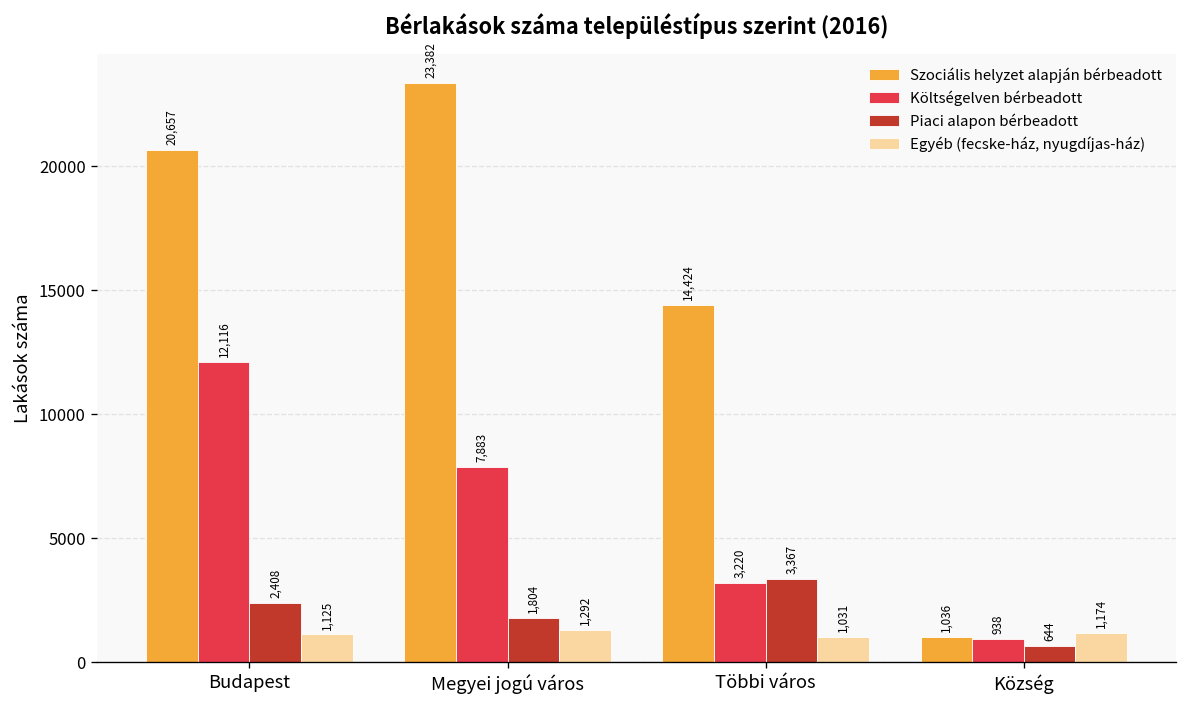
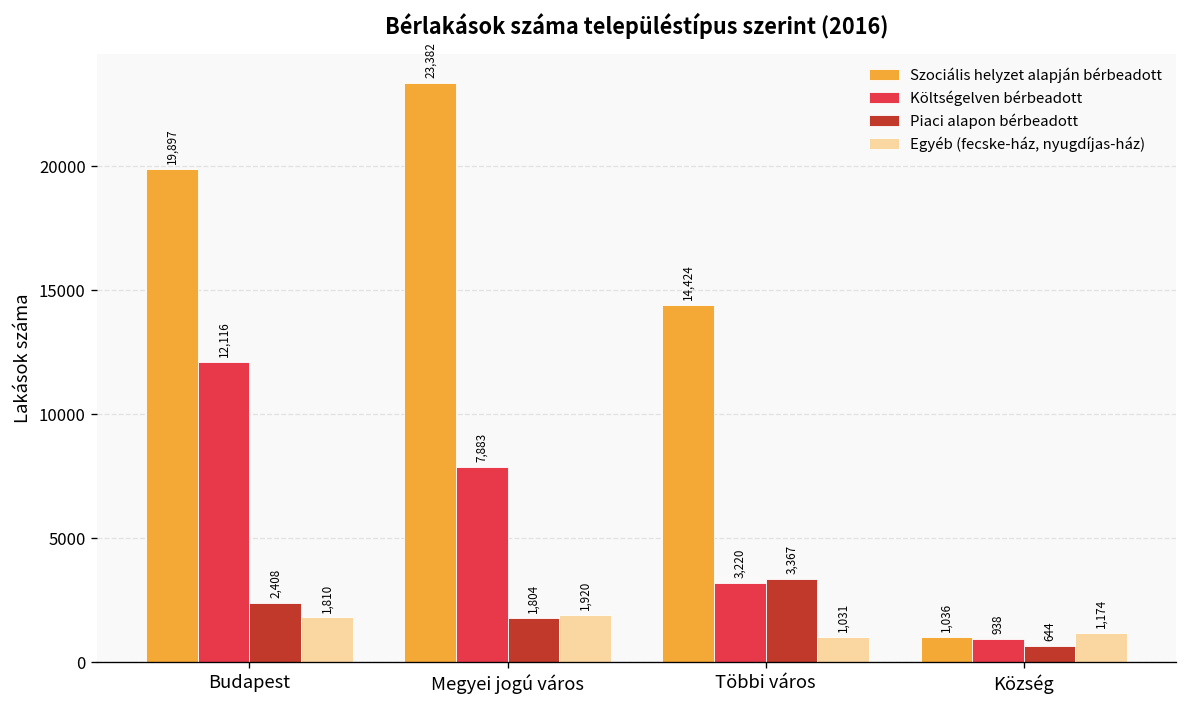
  {
    "Szociális helyzet alapján bérbeadott": {
-     "Budapest": "20,657",
+     "Budapest": "19,897",
      "Megyei jogú város": "23,382",
      "Többi város": "14,424",
      "Község": "1,036"
    },
    "Egyéb (fecske-ház, nyugdíjas-ház)": {
-     "Budapest": "1,125",
-     "Megyei jogú város": "1,292",
+     "Budapest": "1,810",
+     "Megyei jogú város": "1,920",
      "Többi város": "1,031",
      "Község": "1,174"
    }
  }
